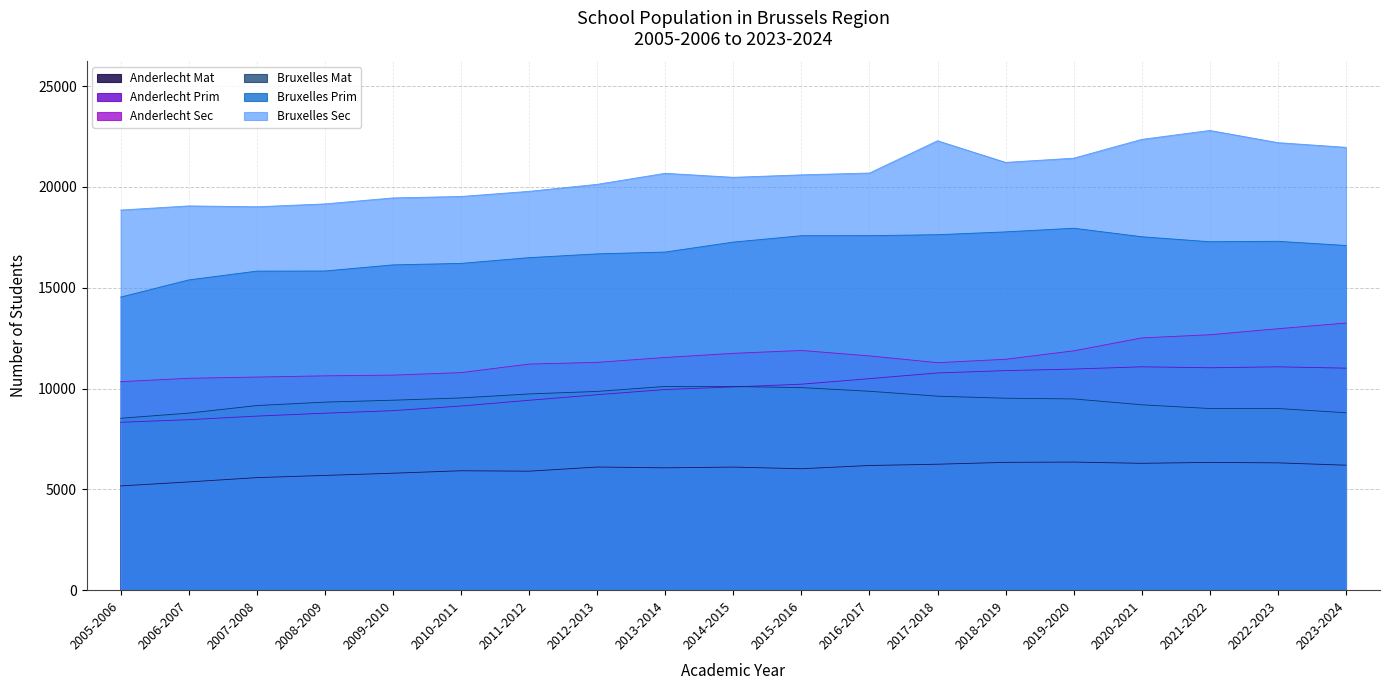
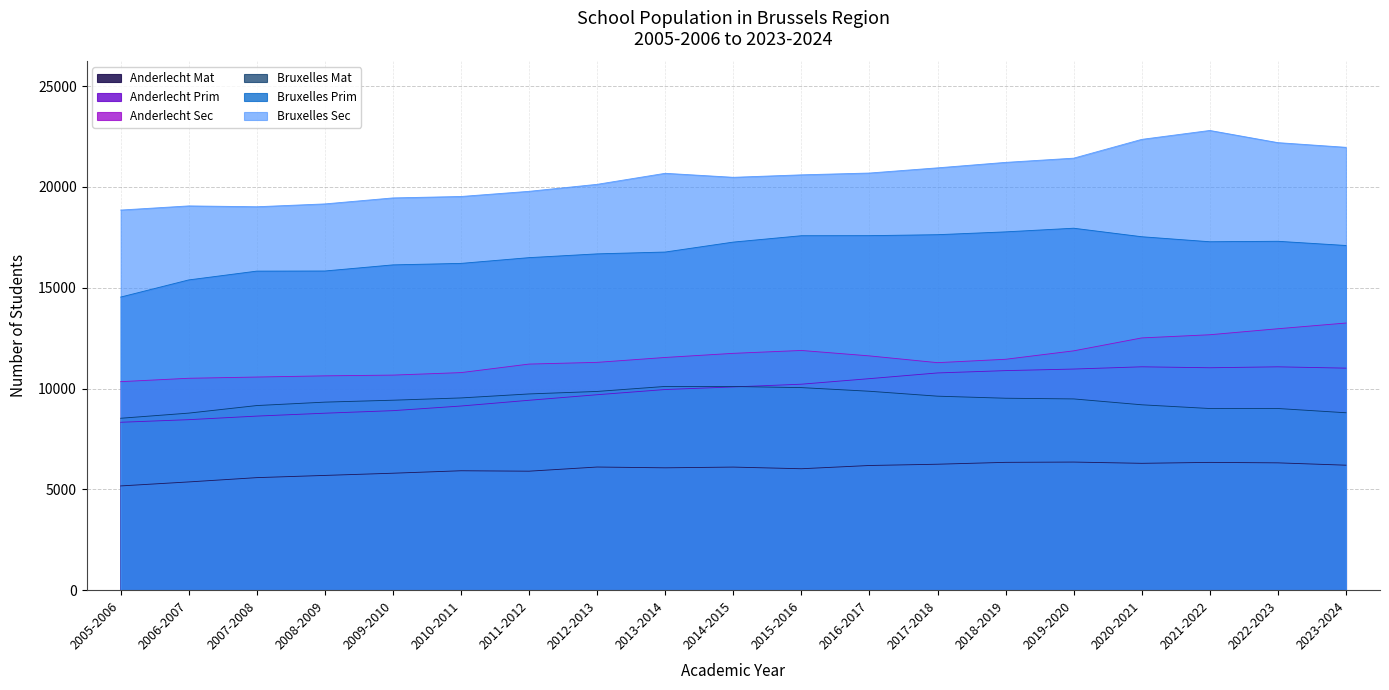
  {
    "Bruxelles Prim": {
      "2005-2006": 14500,
      "2006-2007": 15400,
      "2007-2008": 15800,
      "2008-2009": 15800,
      "2009-2010": 16100,
      "2010-2011": 16200,
      "2011-2012": 16500,
      "2012-2013": 16700,
      "2013-2014": 16800,
      "2014-2015": 17300,
      "2015-2016": 17600,
      "2016-2017": 17600,
      "2017-2018": 17600,
      "2018-2019": 17800,
      "2019-2020": 18000,
      "2020-2021": 17500,
      "2021-2022": 17300,
      "2022-2023": 17300,
      "2023-2024": 17100
    },
    "Bruxelles Sec": {
      "2005-2006": 18900,
      "2006-2007": 19100,
      "2007-2008": 19000,
      "2008-2009": 19200,
      "2009-2010": 19500,
      "2010-2011": 19500,
      "2011-2012": 19800,
      "2012-2013": 20100,
      "2013-2014": 20700,
      "2014-2015": 20500,
      "2015-2016": 20600,
      "2016-2017": 20700,
-     "2017-2018": 22300,
+     "2017-2018": 20900,
      "2018-2019": 21200,
      "2019-2020": 21400,
      "2020-2021": 22400,
      "2021-2022": 22800,
      "2022-2023": 22200,
      "2023-2024": 22000
    }
  }
